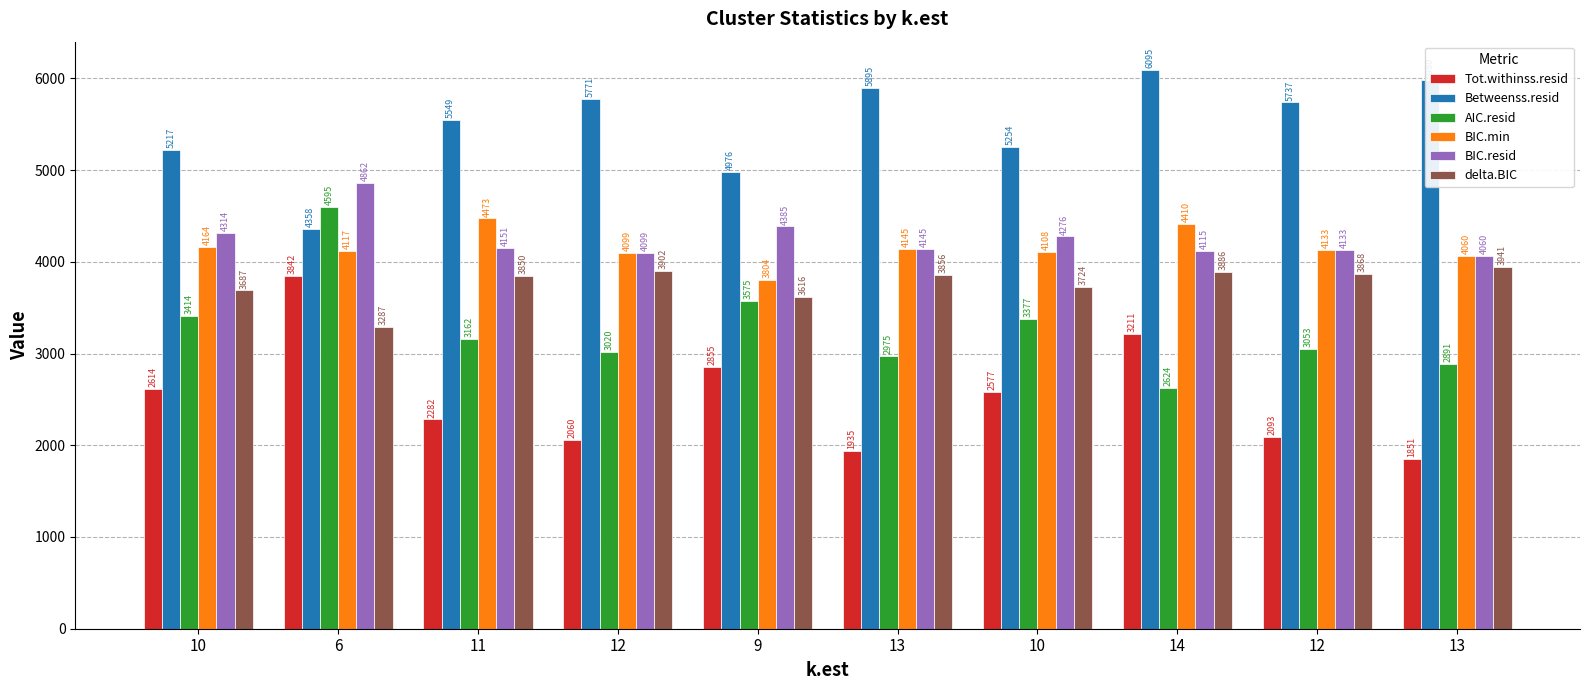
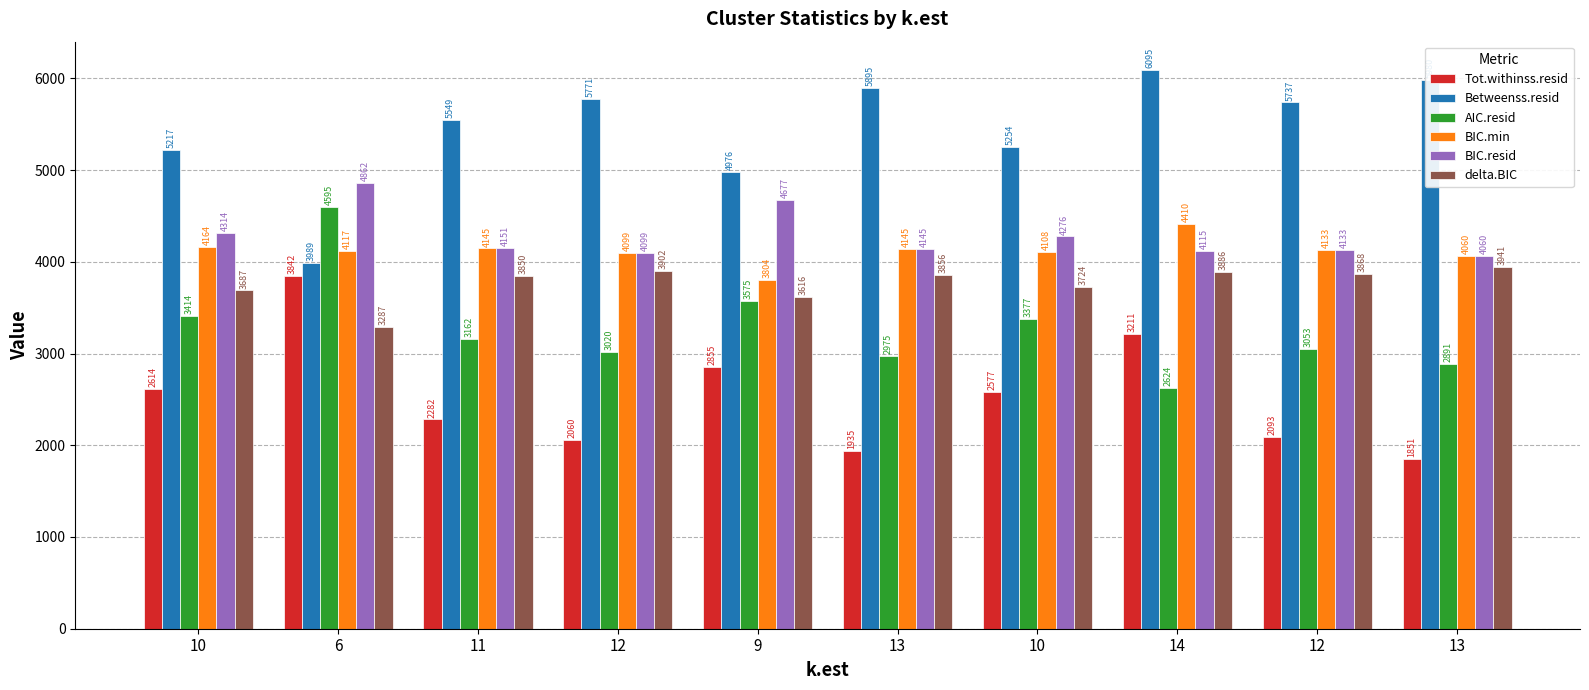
  {
    "Tot.withinss.resid": {
      "6": 3842,
      "11": 2282,
      "9": 2855,
      "14": 3211
    },
    "Betweenss.resid": {
-     "6": 4358,
+     "6": 3989,
      "11": 5549,
      "9": 4976,
      "14": 6095
    },
    "AIC.resid": {
      "6": 4595,
      "11": 3162,
      "9": 3575,
      "14": 2624
    },
    "BIC.min": {
      "6": 4117,
-     "11": 4473,
+     "11": 4145,
      "9": 3804,
      "14": 4410
    },
    "BIC.resid": {
      "6": 4862,
      "11": 4151,
-     "9": 4385,
+     "9": 4677,
      "14": 4115
    },
    "delta.BIC": {
      "6": 3287,
      "11": 3850,
      "9": 3616,
      "14": 3886
    }
  }
